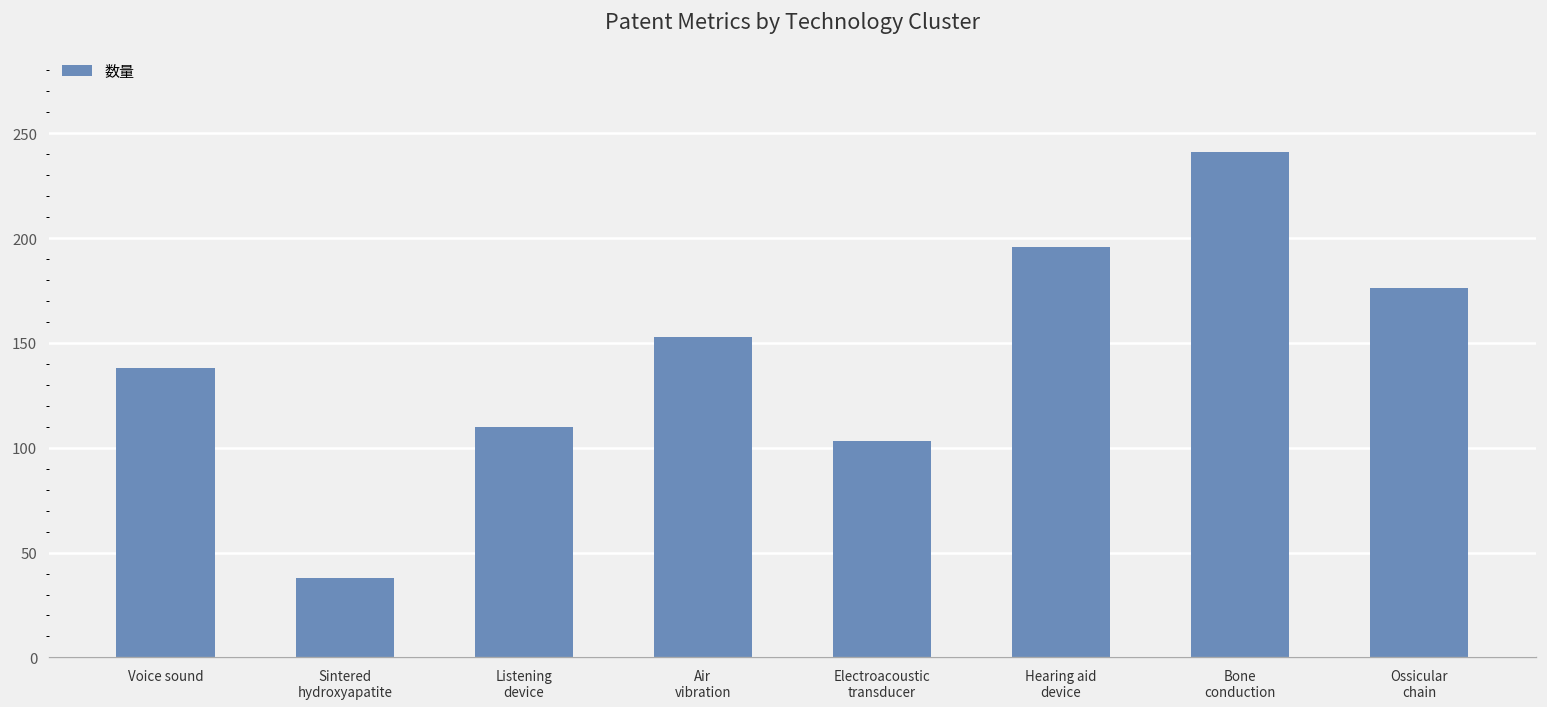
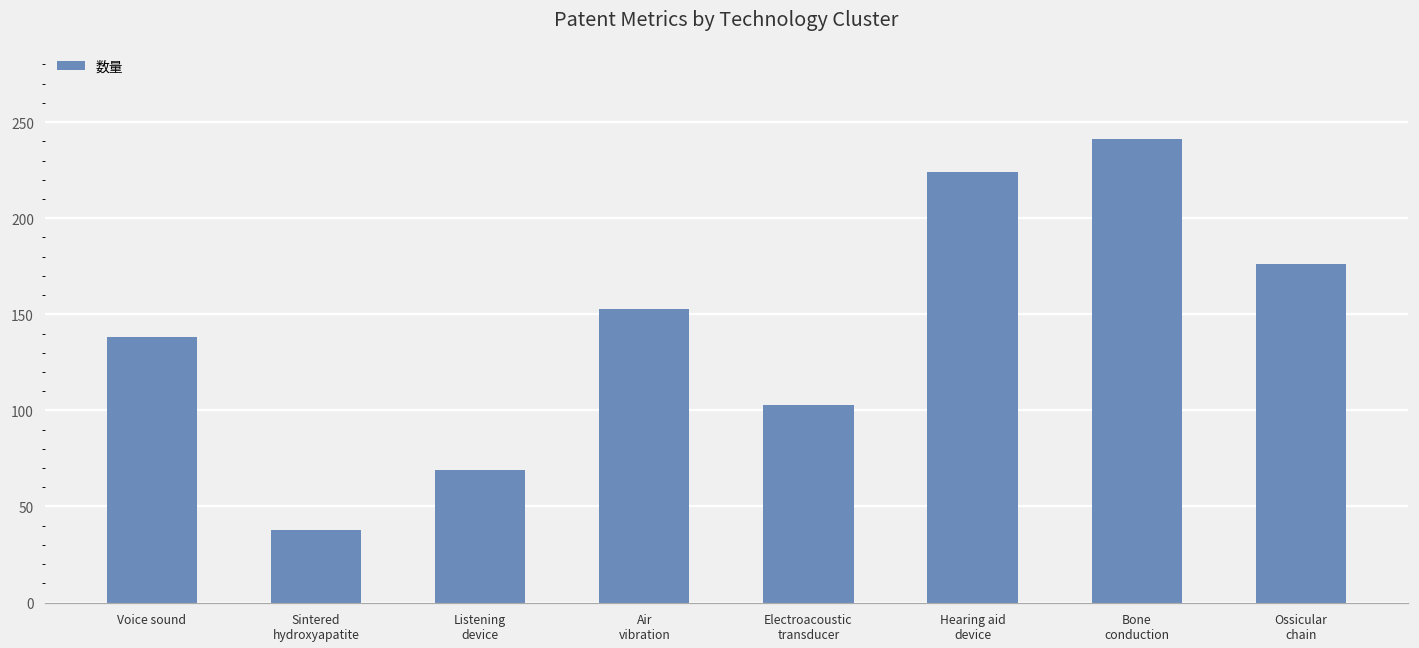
  {
    "Voice sound": 138,
    "Sintered hydroxyapatite": 38,
-   "Listening device": 110,
+   "Listening device": 69,
    "Air vibration": 153,
    "Electroacoustic transducer": 103,
-   "Hearing aid device": 196,
+   "Hearing aid device": 224,
    "Bone conduction": 241,
    "Ossicular chain": 176
  }
